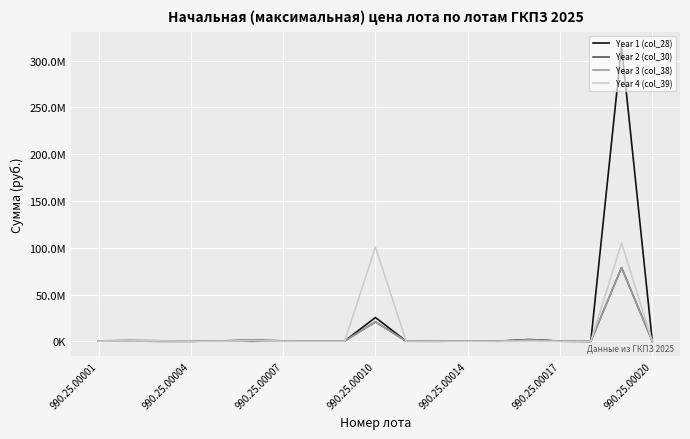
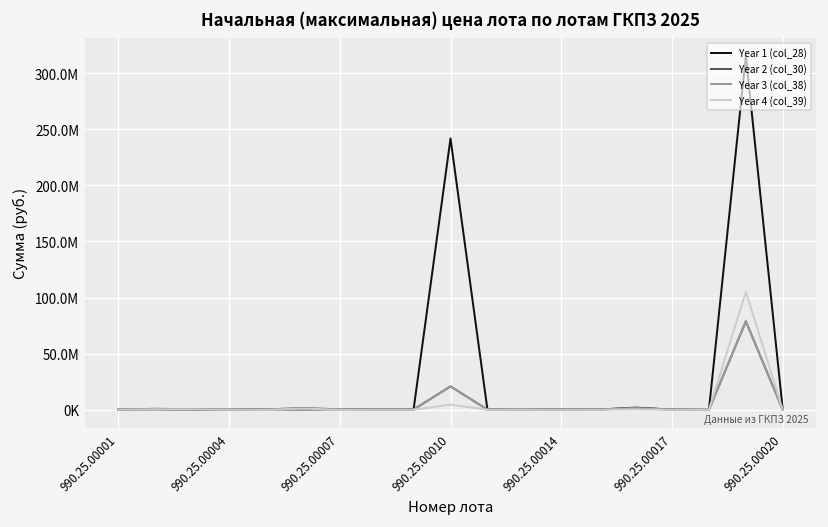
  {
    "Year 1 (col_28)": {
-     "990.25.00010": 30000000
+     "990.25.00010": 240000000
    },
    "Year 3 (col_38)": {
      "990.25.00010": 20000000
    },
    "Year 4 (col_39)": {
-     "990.25.00010": 100000000
+     "990.25.00010": 0
    }
  }
